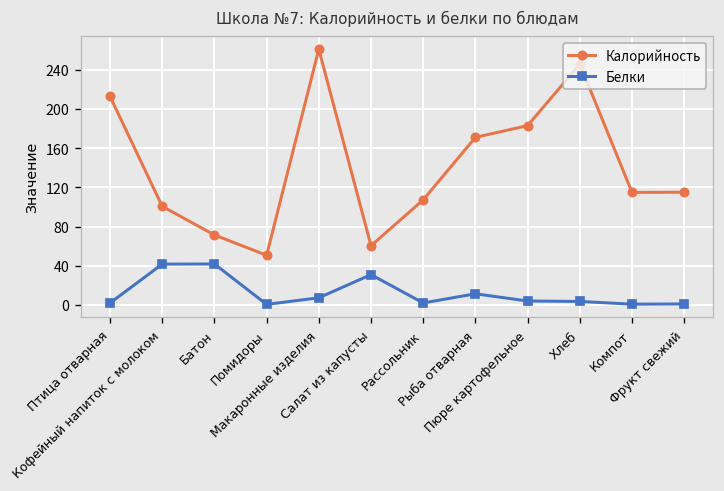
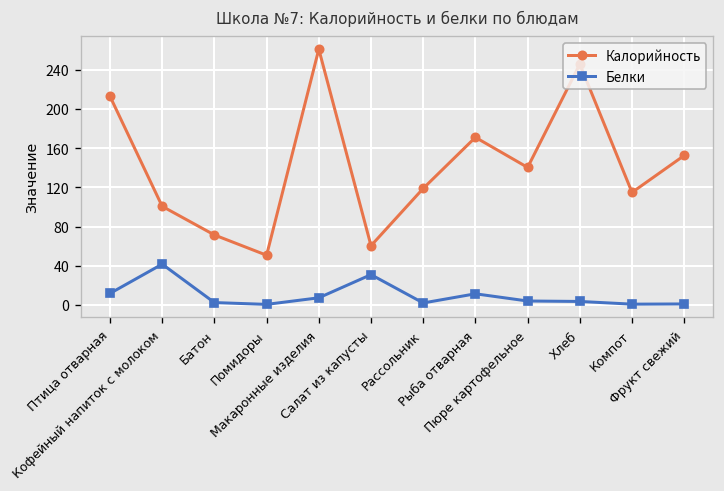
  {
    "Калорийность": {
      "Птица отварная": 210,
      "Кофейный напиток с молоком": 100,
      "Батон": 70,
      "Помидоры": 50,
      "Макаронные изделия": 260,
      "Салат из капусты": 60,
-     "Рассольник": 110,
+     "Рассольник": 120,
      "Рыба отварная": 170,
-     "Пюре картофельное": 180,
+     "Пюре картофельное": 140,
      "Компот": 110,
-     "Фрукт свежий": 120
+     "Фрукт свежий": 150
    },
    "Белки": {
-     "Птица отварная": 0,
+     "Птица отварная": 10,
      "Кофейный напиток с молоком": 40,
-     "Батон": 40,
+     "Батон": 0,
      "Помидоры": 0,
      "Макаронные изделия": 10,
      "Салат из капусты": 30,
      "Рассольник": 0,
      "Рыба отварная": 10,
      "Пюре картофельное": 0,
      "Хлеб": 0,
      "Компот": 0,
      "Фрукт свежий": 0
    }
  }
